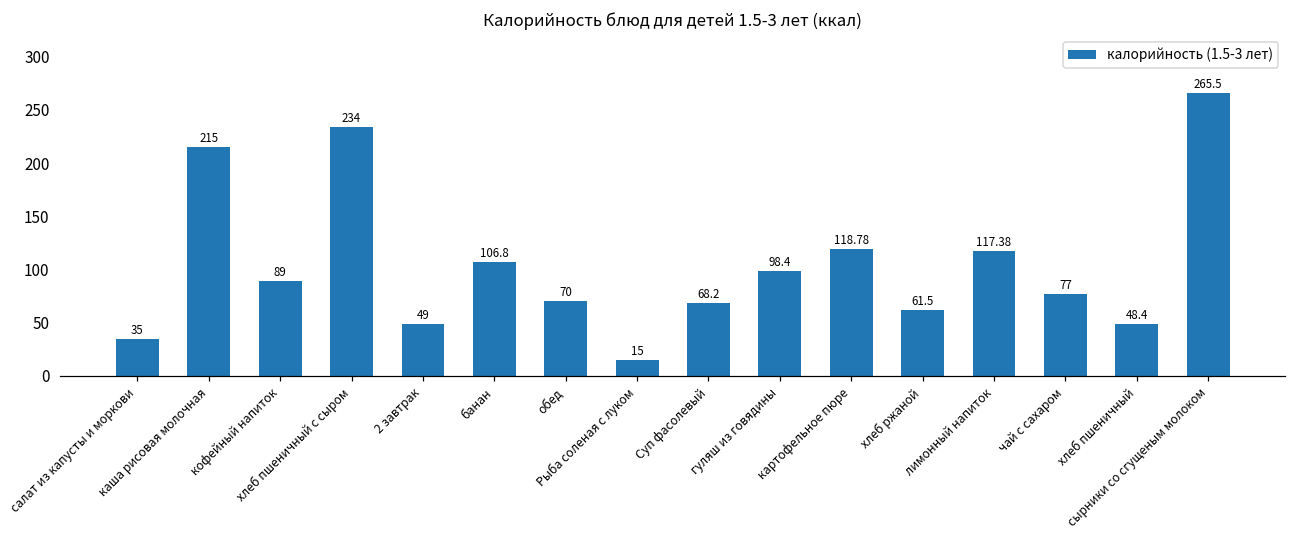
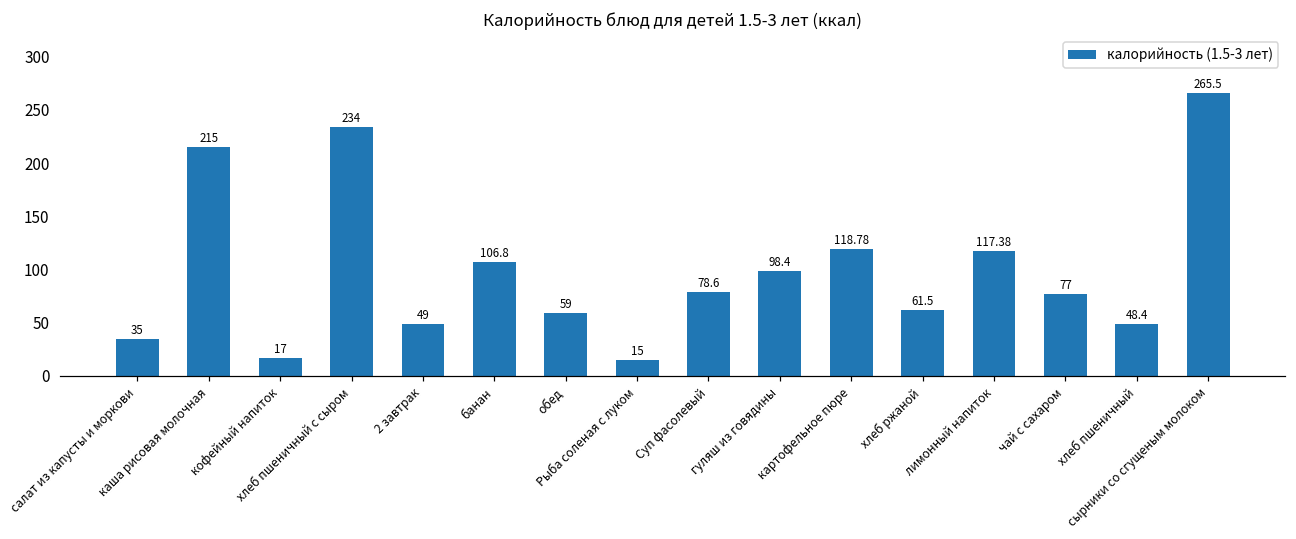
  {
    "салат из капусты и моркови": 35,
    "каша рисовая молочная": 215,
-   "кофейный напиток": 89,
+   "кофейный напиток": 17,
    "хлеб пшеничный с сыром": 234,
    "2 завтрак": 49,
    "банан": 106.8,
-   "обед": 70,
+   "обед": 59,
    "Рыба соленая с луком": 15,
-   "Суп фасолевый": 68.2,
+   "Суп фасолевый": 78.6,
    "гуляш из говядины": 98.4,
    "картофельное пюре": 118.78,
    "хлеб ржаной": 61.5,
    "лимонный напиток": 117.38,
    "чай с сахаром": 77,
    "хлеб пшеничный": 48.4,
    "сырники со сгущеным молоком": 265.5
  }
